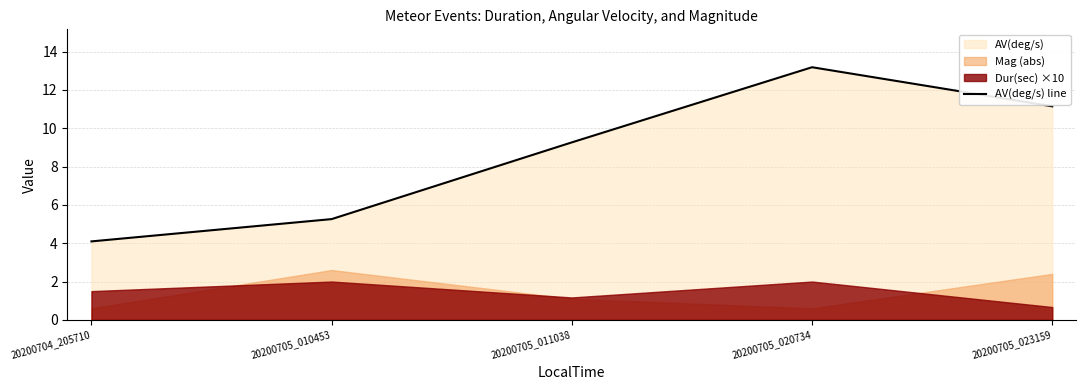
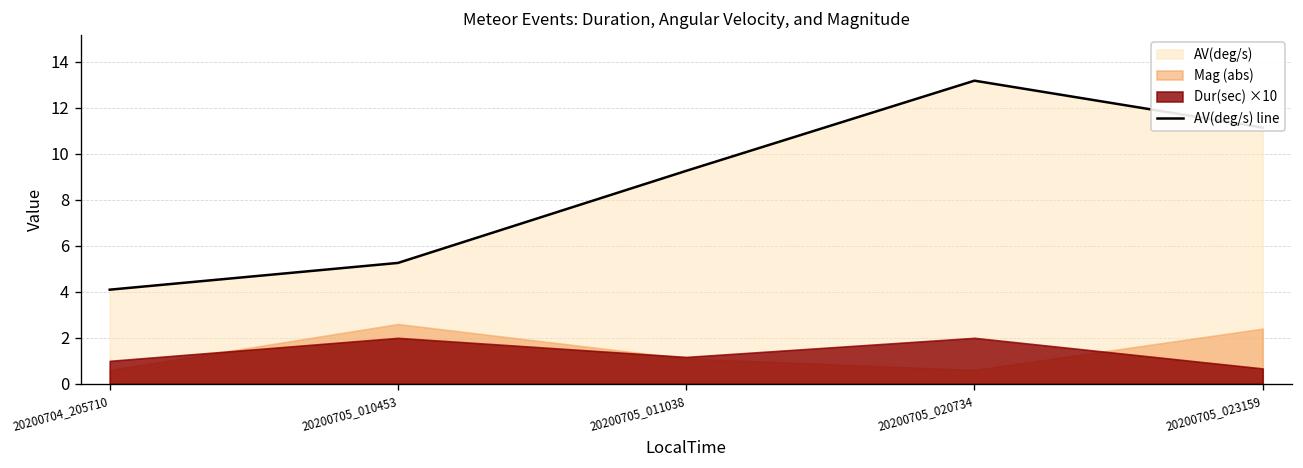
  {
    "AV(deg/s)": {
      "20200704_205710": 4.1,
      "20200705_010453": 5.3,
      "20200705_011038": 9.3,
      "20200705_020734": 13.2,
      "20200705_023159": 11.1
    },
    "Mag (abs)": {
      "20200704_205710": 0.6,
      "20200705_010453": 2.6,
      "20200705_020734": 0.6,
      "20200705_023159": 2.4
    },
    "Dur(sec) ×10": {
-     "20200704_205710": 1.5,
+     "20200704_205710": 1.0,
      "20200705_010453": 2.0,
      "20200705_020734": 2.0,
      "20200705_023159": 0.7
    }
  }
